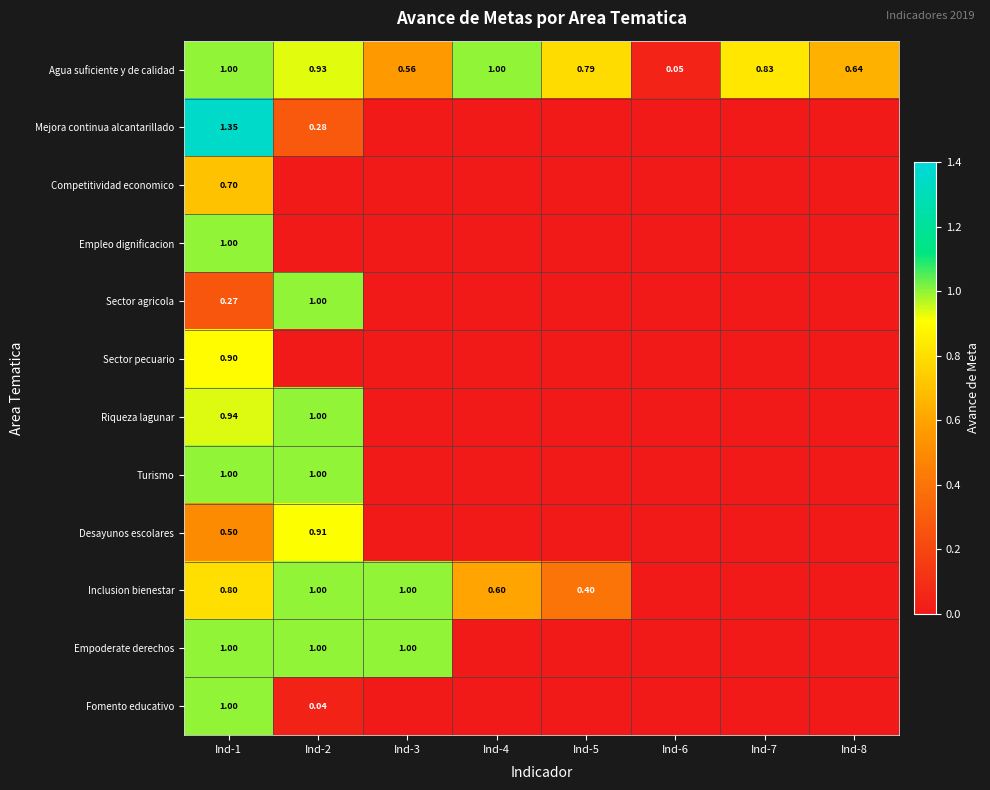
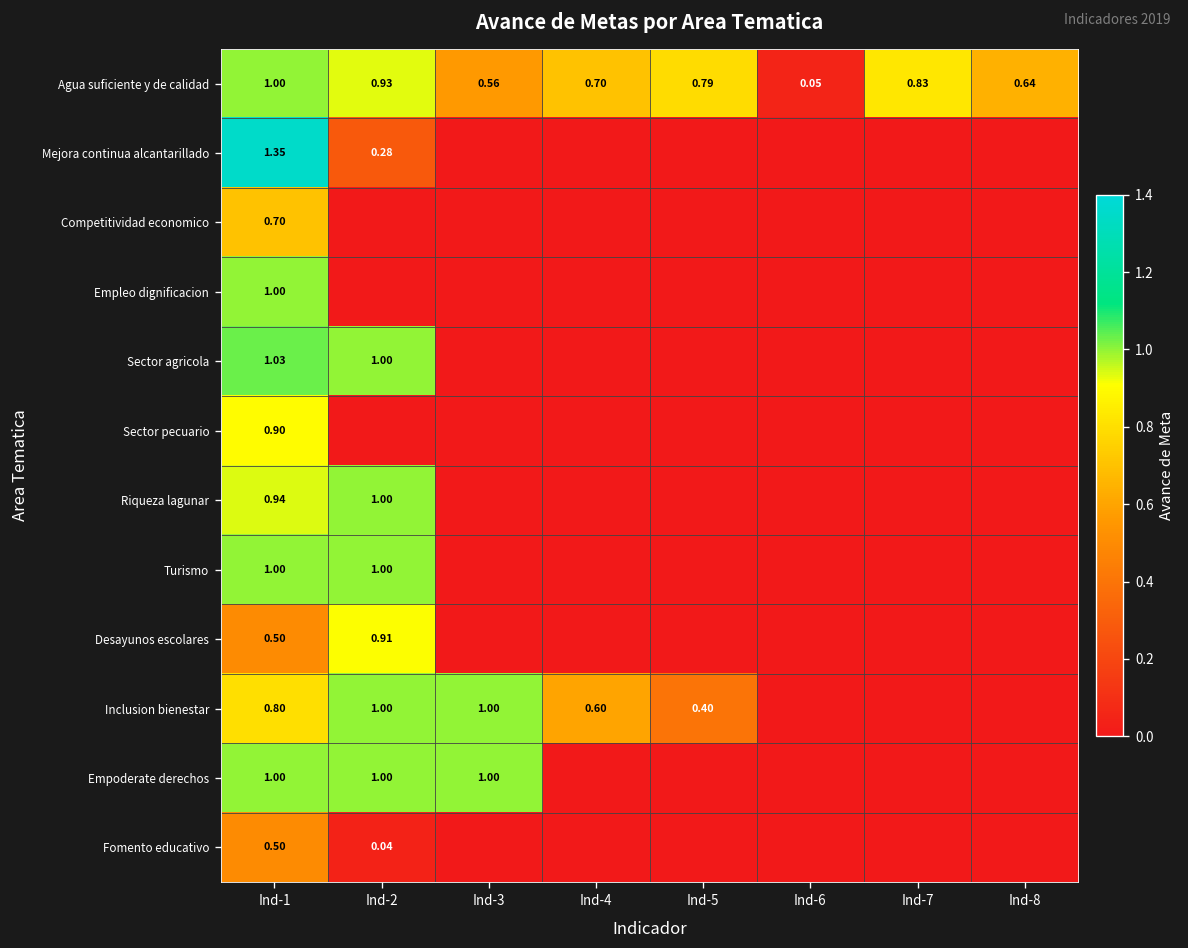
  {
    "Agua suficiente y de calidad": {
      "Ind-1": 1.00,
      "Ind-2": 0.93,
      "Ind-3": 0.56,
-     "Ind-4": 1.00,
+     "Ind-4": 0.70,
      "Ind-5": 0.79,
      "Ind-6": 0.05,
      "Ind-7": 0.83,
      "Ind-8": 0.64
    },
    "Mejora continua alcantarillado": {
      "Ind-1": 1.35,
      "Ind-2": 0.28
    },
    "Competitividad economico": {
      "Ind-1": 0.70
    },
    "Empleo dignificacion": {
      "Ind-1": 1.00
    },
    "Sector agricola": {
-     "Ind-1": 0.27,
+     "Ind-1": 1.03,
      "Ind-2": 1.00
    },
    "Sector pecuario": {
      "Ind-1": 0.90
    },
    "Riqueza lagunar": {
      "Ind-1": 0.94,
      "Ind-2": 1.00
    },
    "Turismo": {
      "Ind-1": 1.00,
      "Ind-2": 1.00
    },
    "Desayunos escolares": {
      "Ind-1": 0.50,
      "Ind-2": 0.91
    },
    "Inclusion bienestar": {
      "Ind-1": 0.80,
      "Ind-2": 1.00,
      "Ind-3": 1.00,
      "Ind-4": 0.60,
      "Ind-5": 0.40
    },
    "Empoderate derechos": {
      "Ind-1": 1.00,
      "Ind-2": 1.00,
      "Ind-3": 1.00
    },
    "Fomento educativo": {
-     "Ind-1": 1.00,
+     "Ind-1": 0.50,
      "Ind-2": 0.04
    }
  }
